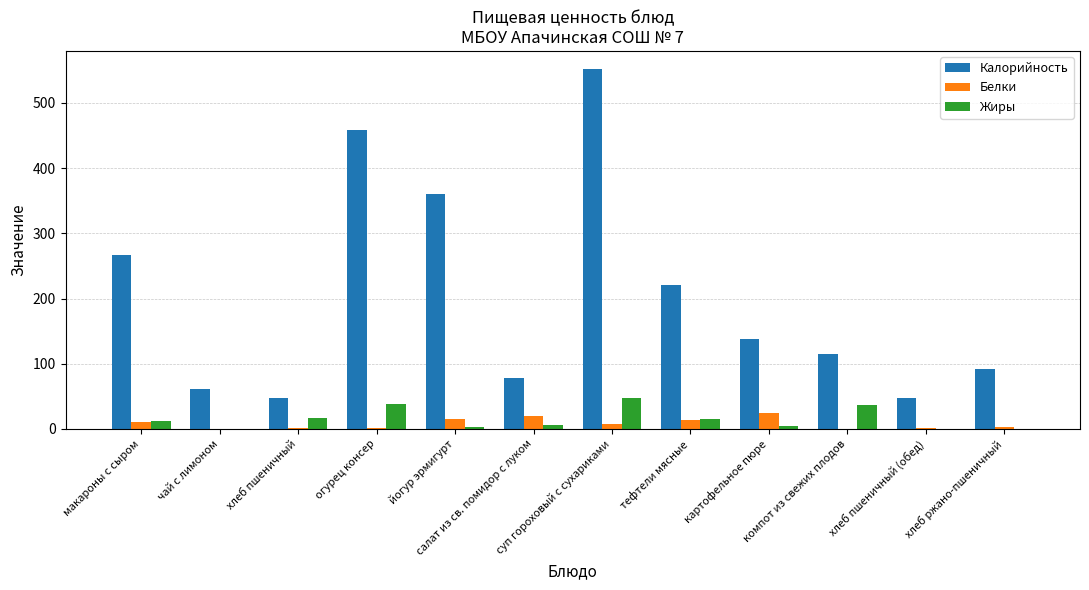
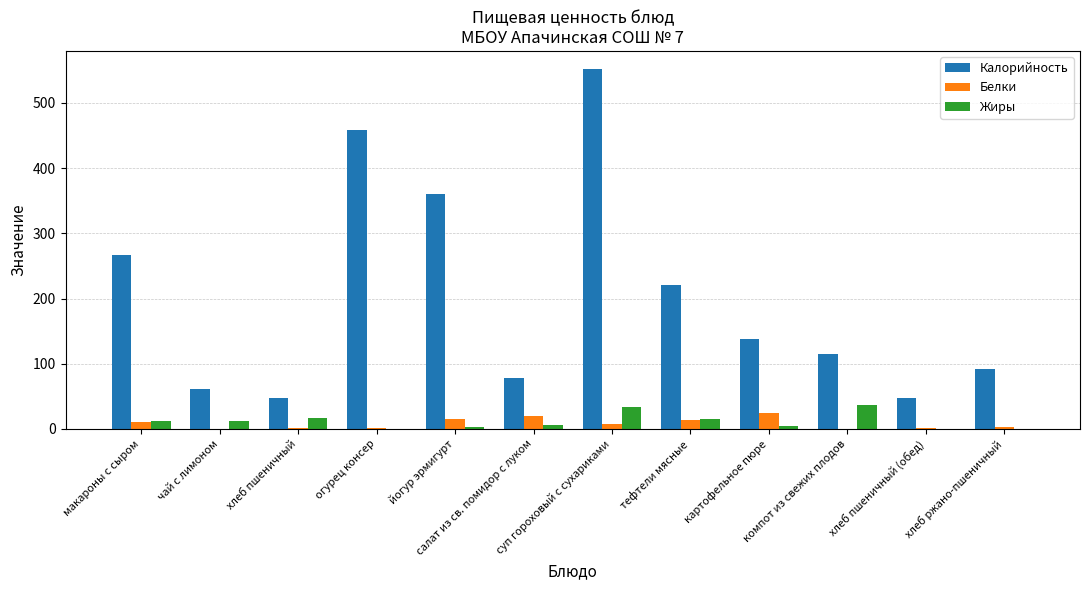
  {
    "Калорийность": {
      "макароны с сыром": 270,
      "чай с лимоном": 60,
      "хлеб пшеничный": 50,
      "огурец консер": 460,
      "йогур эрмигурт": 360,
      "салат из св. помидор с луком": 80,
      "суп гороховый с сухариками": 550,
      "тефтели мясные": 220,
      "картофельное пюре": 140,
      "компот из свежих плодов": 110,
      "хлеб пшеничный (обед)": 50,
      "хлеб ржано-пшеничный": 90
    },
    "Белки": {
      "макароны с сыром": 10,
      "йогур эрмигурт": 20,
      "салат из св. помидор с луком": 20,
      "суп гороховый с сухариками": 10,
      "тефтели мясные": 10,
      "картофельное пюре": 20
    },
    "Жиры": {
      "макароны с сыром": 10,
-     "чай с лимоном": 0,
+     "чай с лимоном": 10,
      "хлеб пшеничный": 20,
-     "огурец консер": 40,
+     "огурец консер": 0,
      "салат из св. помидор с луком": 10,
-     "суп гороховый с сухариками": 50,
+     "суп гороховый с сухариками": 30,
      "тефтели мясные": 20,
      "картофельное пюре": 0,
      "компот из свежих плодов": 40
    }
  }
